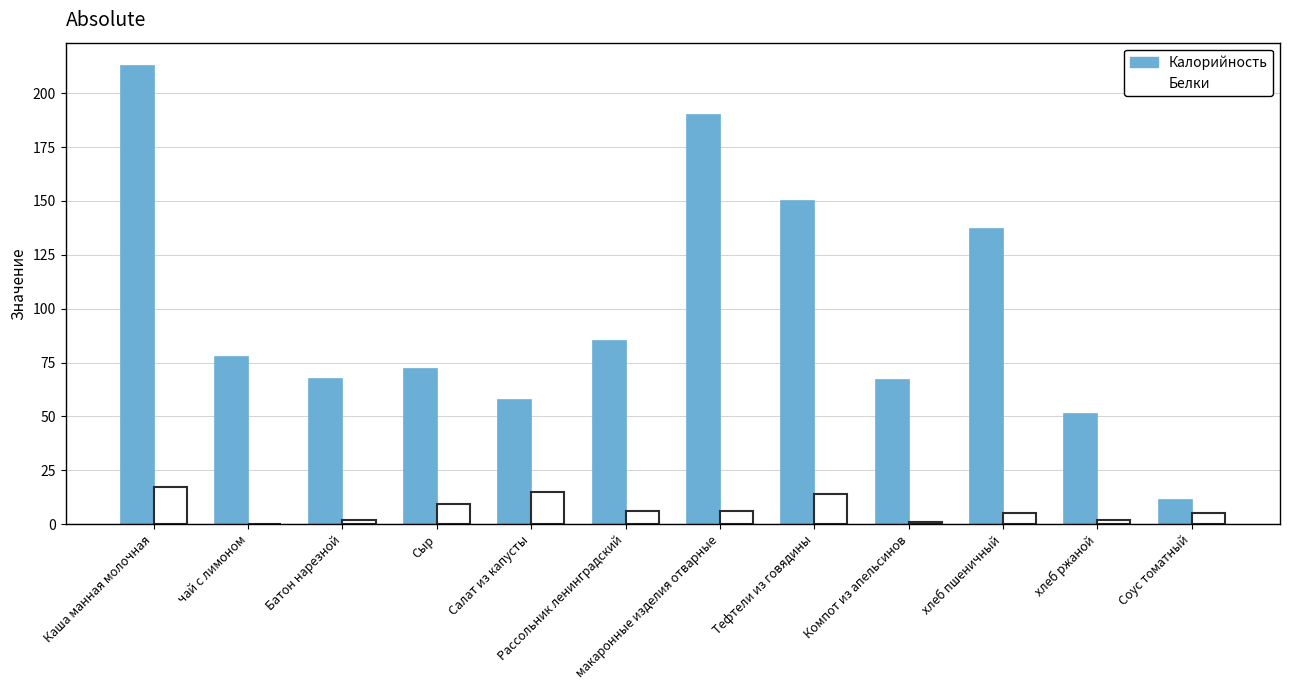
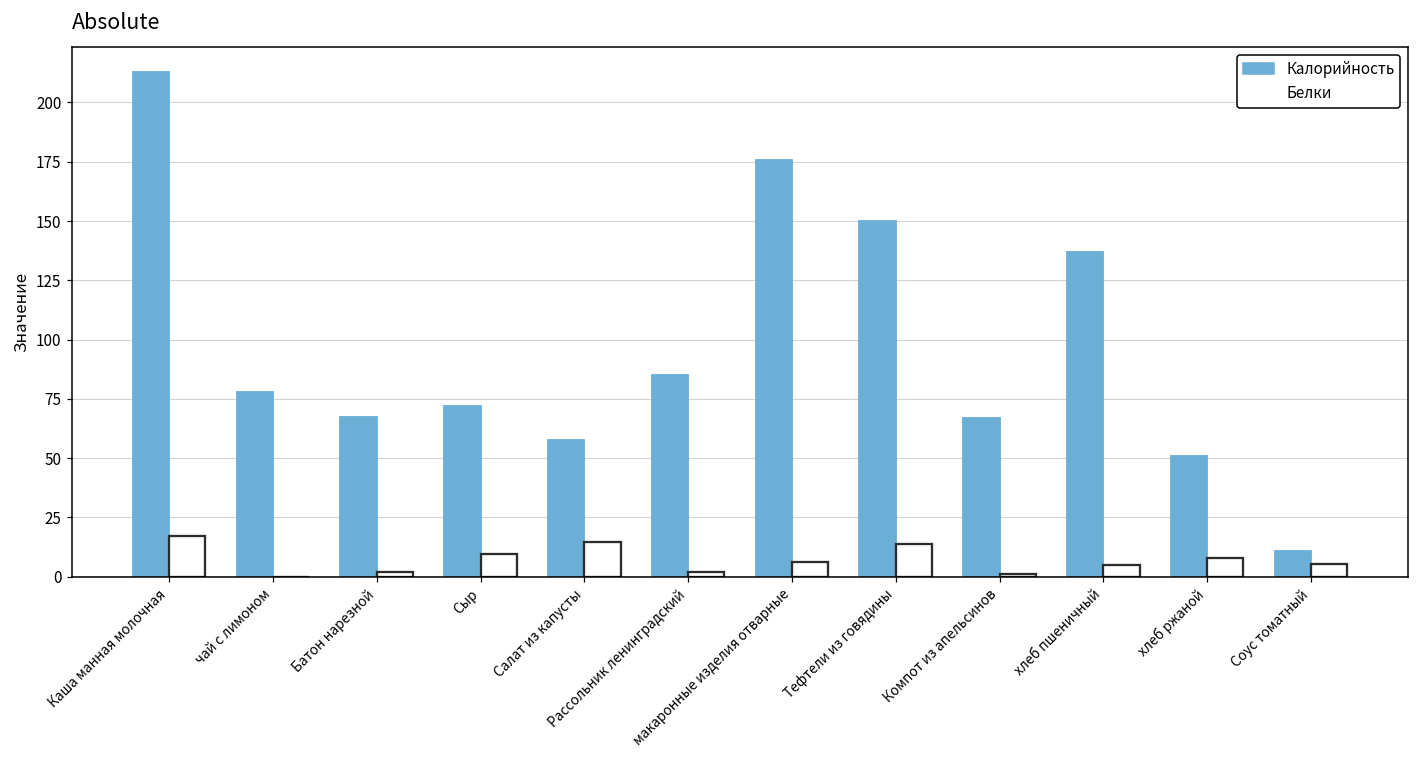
  {
    "Калорийность": {
      "Каша манная молочная": 213,
      "чай с лимоном": 78,
      "Батон нарезной": 67,
      "Сыр": 72,
      "Салат из капусты": 58,
      "Рассольник ленинградский": 85,
-     "макаронные изделия отварные": 190,
+     "макаронные изделия отварные": 176,
      "Тефтели из говядины": 150,
      "Компот из апельсинов": 67,
      "хлеб пшеничный": 137,
      "хлеб ржаной": 51,
      "Соус томатный": 11
    },
    "Белки": {
      "Каша манная молочная": 17,
      "чай с лимоном": 0,
      "Батон нарезной": 2,
      "Сыр": 9,
      "Салат из капусты": 15,
-     "Рассольник ленинградский": 6,
+     "Рассольник ленинградский": 2,
      "макаронные изделия отварные": 6,
      "Тефтели из говядины": 14,
      "хлеб пшеничный": 5,
-     "хлеб ржаной": 2,
+     "хлеб ржаной": 8,
      "Соус томатный": 5
    }
  }
